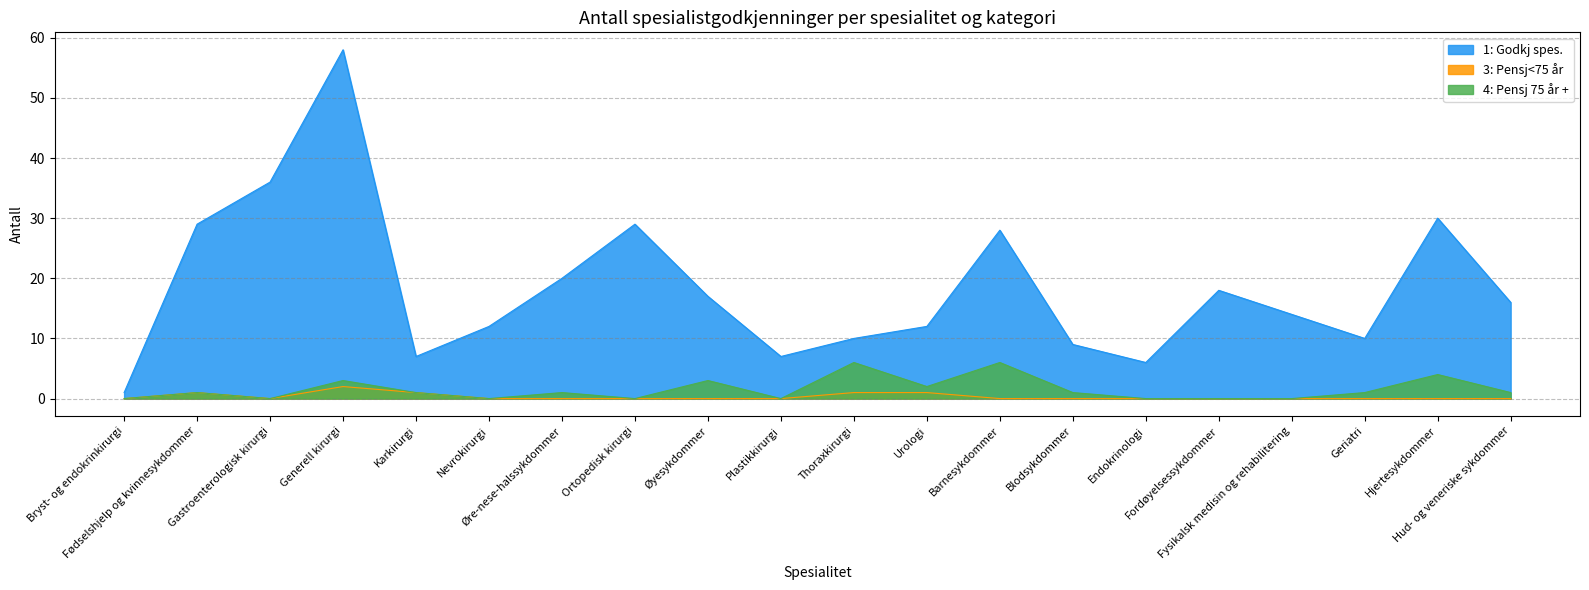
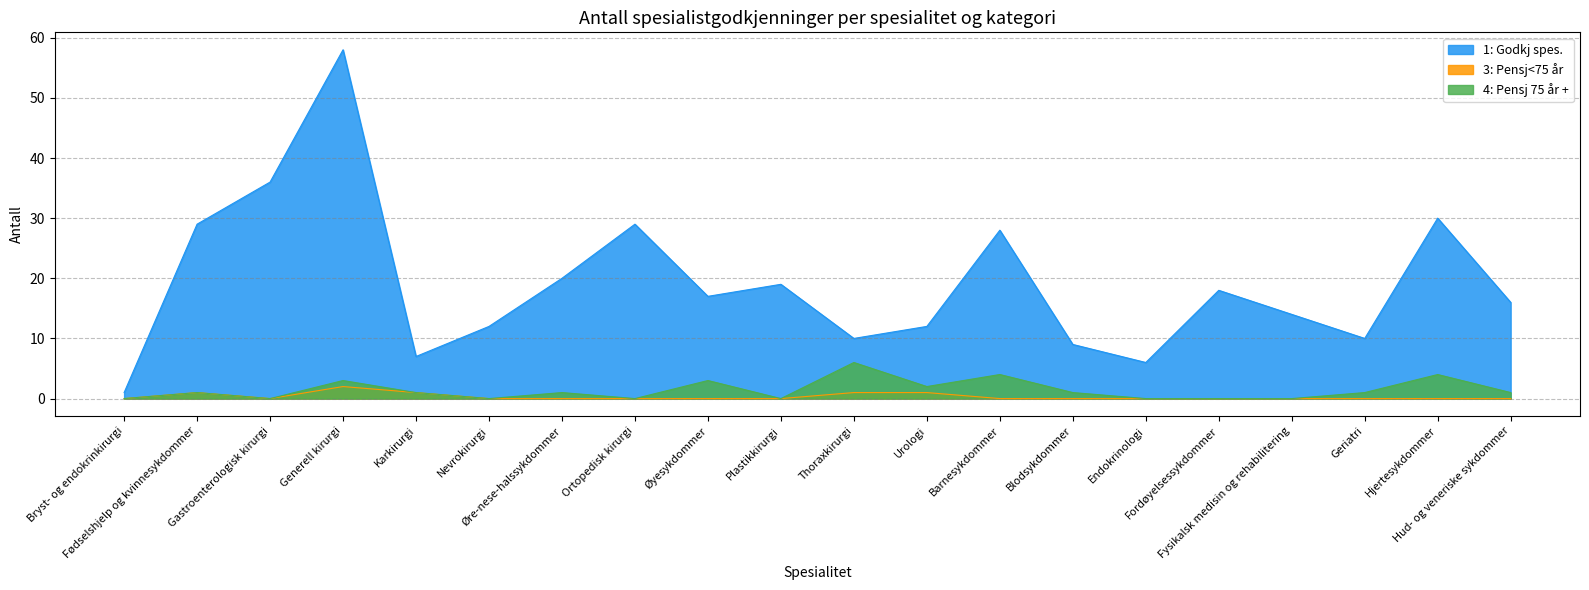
  {
    "1: Godkj spes.": {
      "Bryst- og endokrinkirurgi": 1,
      "Fødselshjelp og kvinnesykdommer": 29,
      "Gastroenterologisk kirurgi": 36,
      "Generell kirurgi": 58,
      "Karkirurgi": 7,
      "Nevrokirurgi": 12,
      "Øre-nese-halssykdommer": 20,
      "Ortopedisk kirurgi": 29,
      "Øyesykdommer": 17,
-     "Plastikkirurgi": 7,
+     "Plastikkirurgi": 19,
      "Thoraxkirurgi": 10,
      "Urologi": 12,
      "Barnesykdommer": 28,
      "Blodsykdommer": 9,
      "Endokrinologi": 6,
      "Fordøyelsessykdommer": 18,
      "Fysikalsk medisin og rehabilitering": 14,
      "Geriatri": 10,
      "Hjertesykdommer": 30,
      "Hud- og veneriske sykdommer": 16
    },
    "3: Pensj<75 år": {
      "Generell kirurgi": 2,
      "Øre-nese-halssykdommer": 0,
      "Øyesykdommer": 0,
      "Thoraxkirurgi": 1,
      "Urologi": 1,
      "Barnesykdommer": 0,
      "Blodsykdommer": 0,
      "Geriatri": 0,
      "Hjertesykdommer": 0,
      "Hud- og veneriske sykdommer": 0
    },
    "4: Pensj 75 år +": {
      "Generell kirurgi": 3,
      "Øre-nese-halssykdommer": 1,
      "Øyesykdommer": 3,
      "Thoraxkirurgi": 6,
      "Urologi": 2,
-     "Barnesykdommer": 6,
+     "Barnesykdommer": 4,
      "Blodsykdommer": 1,
      "Geriatri": 1,
      "Hjertesykdommer": 4,
      "Hud- og veneriske sykdommer": 1
    }
  }
